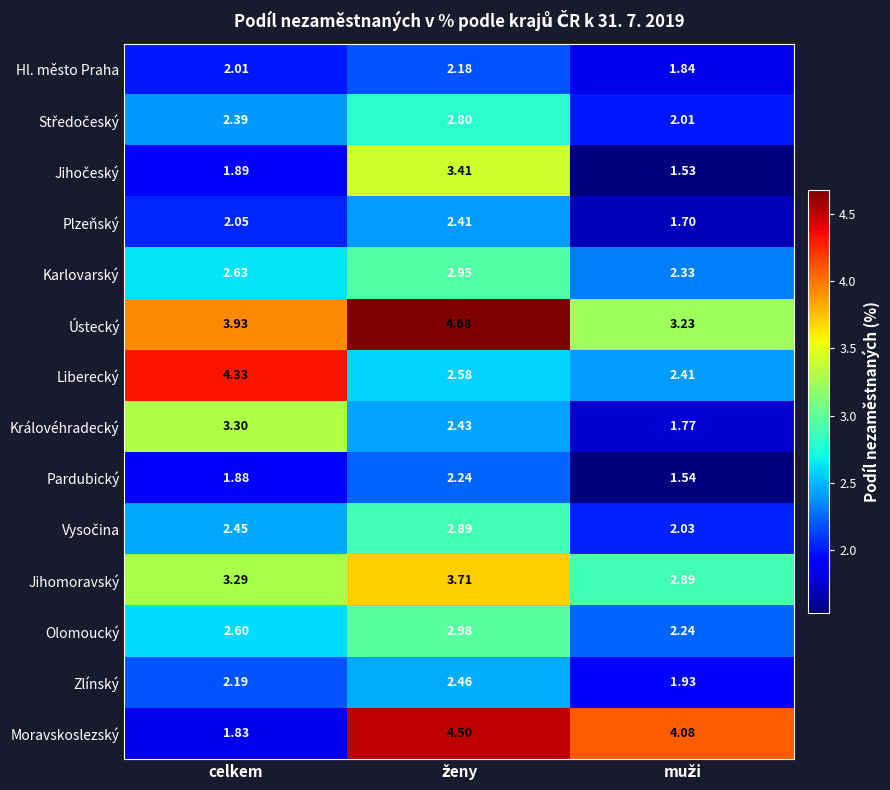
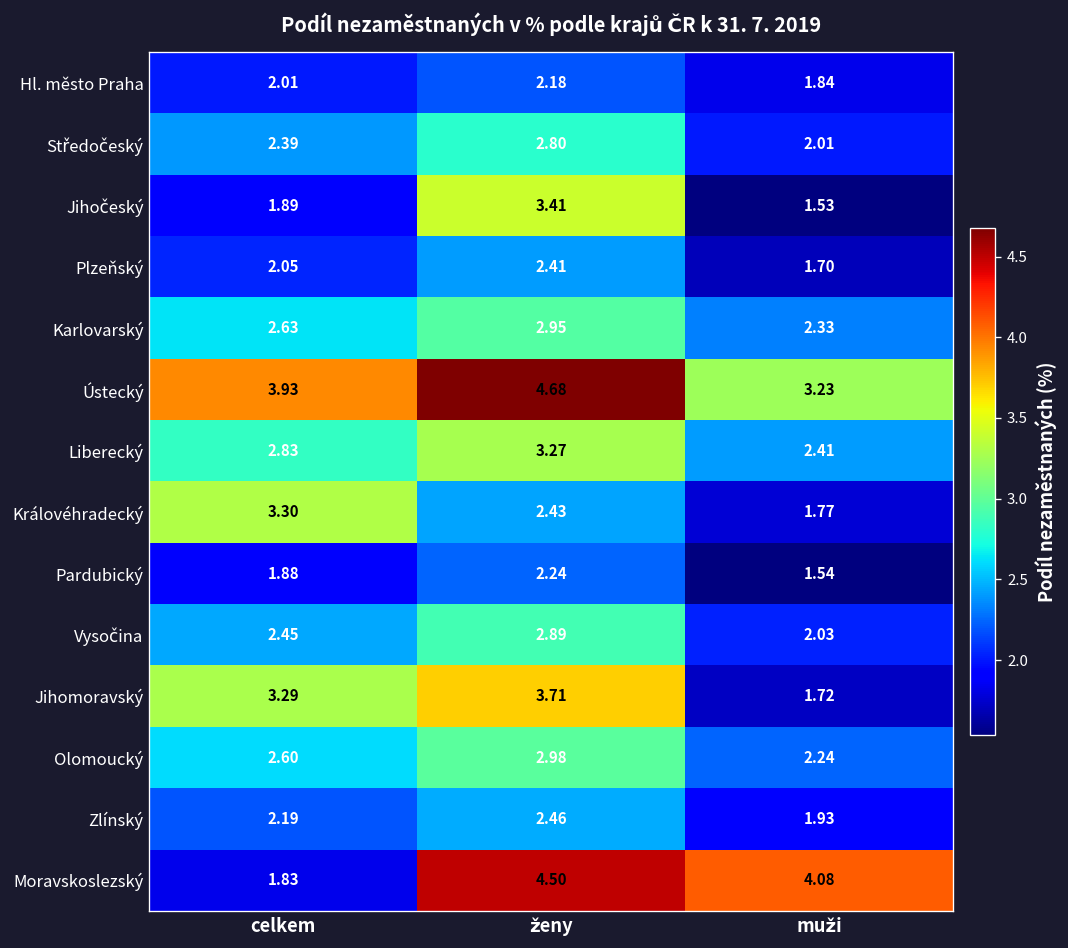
  {
    "Hl. město Praha": {
      "celkem": 2.01,
      "ženy": 2.18,
      "muži": 1.84
    },
    "Středočeský": {
      "celkem": 2.39,
      "ženy": 2.80,
      "muži": 2.01
    },
    "Jihočeský": {
      "celkem": 1.89,
      "ženy": 3.41,
      "muži": 1.53
    },
    "Plzeňský": {
      "celkem": 2.05,
      "ženy": 2.41,
      "muži": 1.70
    },
    "Karlovarský": {
      "celkem": 2.63,
      "ženy": 2.95,
      "muži": 2.33
    },
    "Ústecký": {
      "celkem": 3.93,
      "ženy": 4.68,
      "muži": 3.23
    },
    "Liberecký": {
-     "celkem": 4.33,
-     "ženy": 2.58,
+     "celkem": 2.83,
+     "ženy": 3.27,
      "muži": 2.41
    },
    "Královéhradecký": {
      "celkem": 3.30,
      "ženy": 2.43,
      "muži": 1.77
    },
    "Pardubický": {
      "celkem": 1.88,
      "ženy": 2.24,
      "muži": 1.54
    },
    "Vysočina": {
      "celkem": 2.45,
      "ženy": 2.89,
      "muži": 2.03
    },
    "Jihomoravský": {
      "celkem": 3.29,
      "ženy": 3.71,
-     "muži": 2.89
+     "muži": 1.72
    },
    "Olomoucký": {
      "celkem": 2.60,
      "ženy": 2.98,
      "muži": 2.24
    },
    "Zlínský": {
      "celkem": 2.19,
      "ženy": 2.46,
      "muži": 1.93
    },
    "Moravskoslezský": {
      "celkem": 1.83,
      "ženy": 4.50,
      "muži": 4.08
    }
  }
